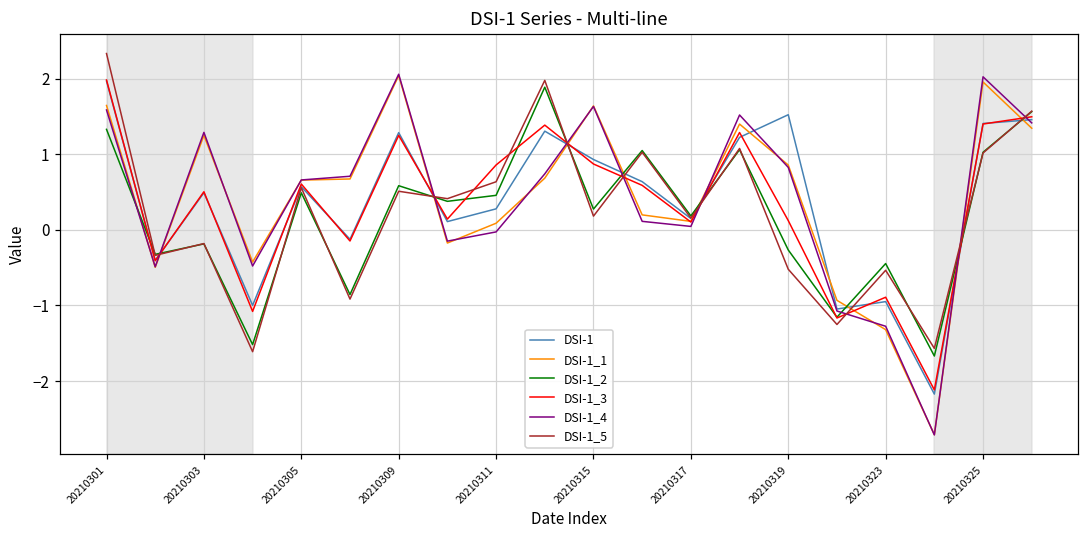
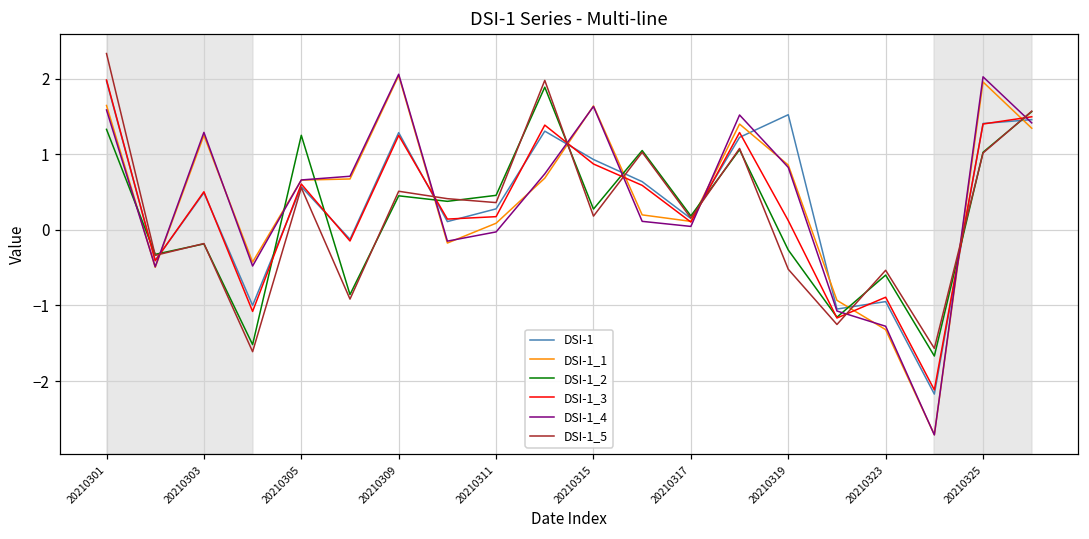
  {
    "DSI-1": {
      "20210311": 0.3,
      "20210315": 0.9,
      "20210319": 1.5,
      "20210323": -0.9
    },
    "DSI-1_1": {
      "20210301": 1.6,
      "20210303": 1.3,
      "20210311": 0.1,
      "20210323": -1.3,
      "20210325": 2.0
    },
    "DSI-1_2": {
      "20210301": 1.3,
-     "20210305": 0.5,
-     "20210309": 0.6,
+     "20210305": 1.3,
+     "20210309": 0.5,
      "20210311": 0.5,
      "20210315": 0.3,
      "20210319": -0.3,
-     "20210323": -0.4
+     "20210323": -0.6
    },
    "DSI-1_3": {
-     "20210311": 0.9,
+     "20210311": 0.2,
      "20210315": 0.9,
      "20210319": 0.1,
      "20210323": -0.9
    },
    "DSI-1_4": {
      "20210301": 1.6,
      "20210303": 1.3,
      "20210311": 0.0,
      "20210317": 0.0,
      "20210323": -1.3,
      "20210325": 2.0
    },
    "DSI-1_5": {
      "20210301": 2.3,
      "20210309": 0.5,
-     "20210311": 0.6,
+     "20210311": 0.4,
      "20210315": 0.2,
      "20210319": -0.5,
      "20210323": -0.5
    }
  }
